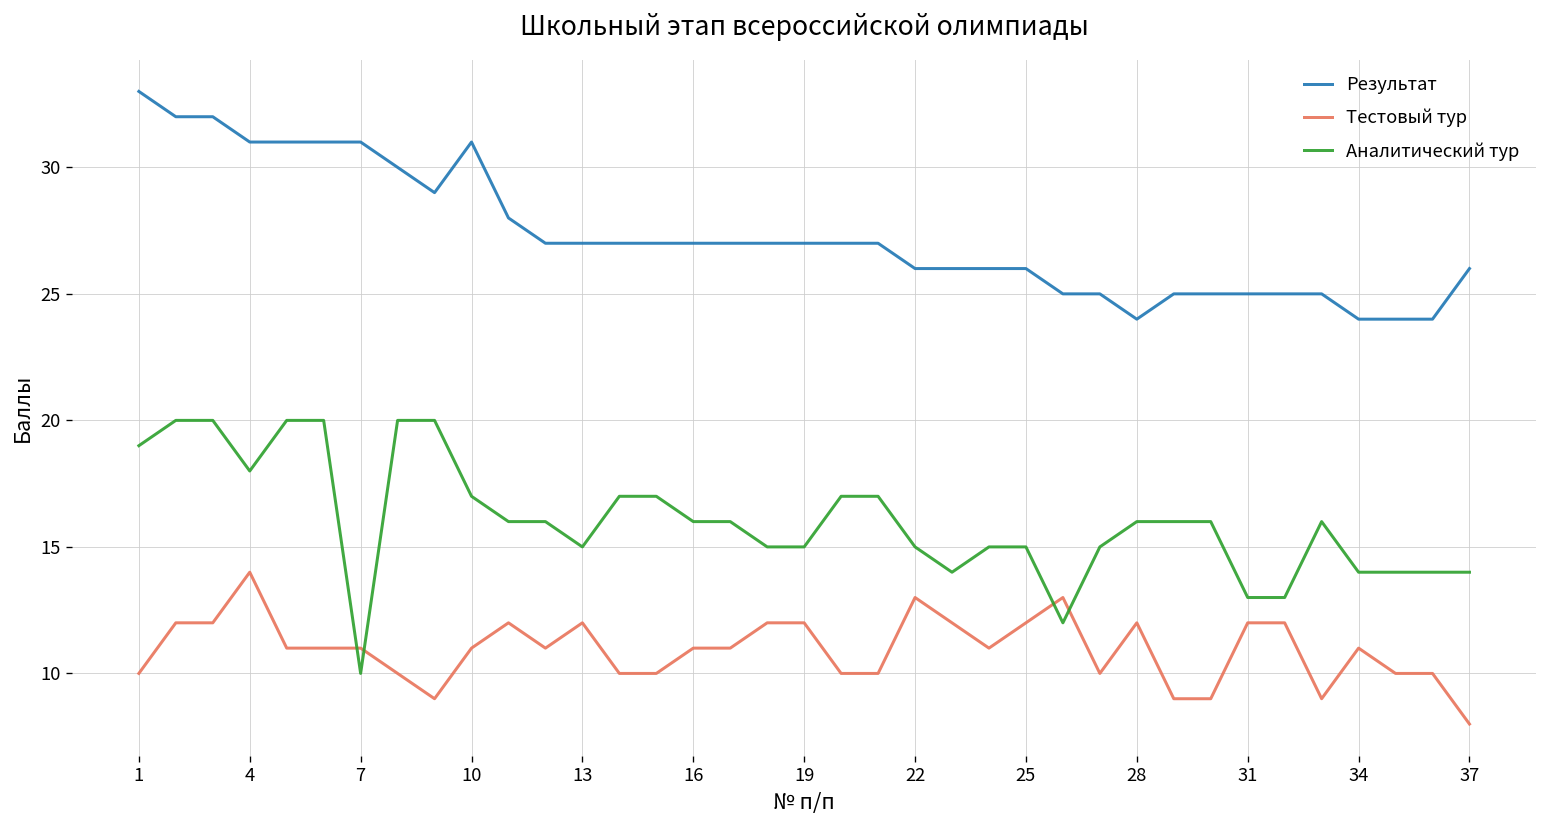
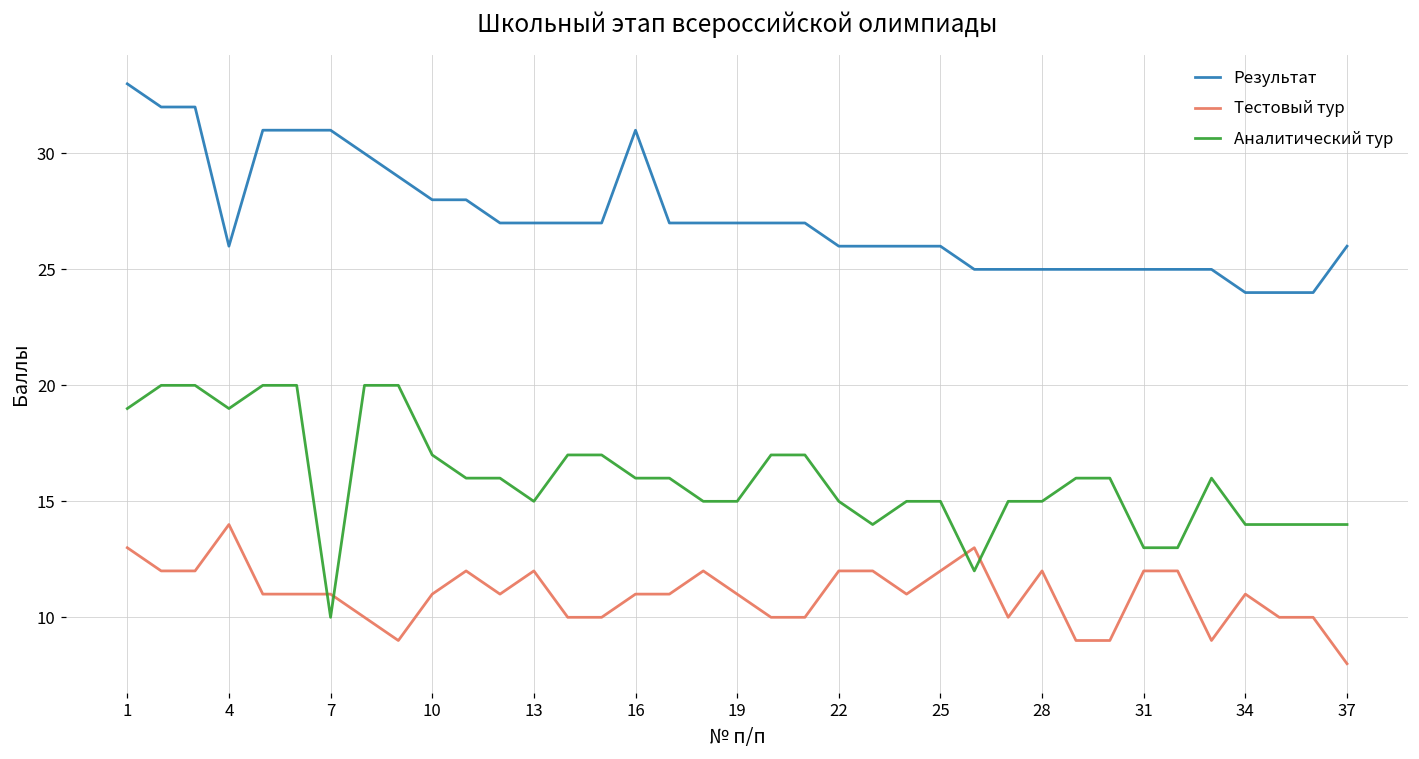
  {
    "Результат": {
      "1": 33,
-     "4": 31,
+     "4": 26,
      "7": 31,
-     "10": 31,
+     "10": 28,
      "13": 27,
-     "16": 27,
+     "16": 31,
      "19": 27,
      "22": 26,
      "25": 26,
-     "28": 24,
+     "28": 25,
      "31": 25,
      "34": 24,
      "37": 26
    },
    "Тестовый тур": {
-     "1": 10,
+     "1": 13,
      "4": 14,
      "7": 11,
      "10": 11,
      "13": 12,
      "16": 11,
-     "19": 12,
-     "22": 13,
+     "19": 11,
+     "22": 12,
      "25": 12,
      "28": 12,
      "31": 12,
      "34": 11,
      "37": 8
    },
    "Аналитический тур": {
      "1": 19,
-     "4": 18,
+     "4": 19,
      "7": 10,
      "10": 17,
      "13": 15,
      "16": 16,
      "19": 15,
      "22": 15,
      "25": 15,
-     "28": 16,
+     "28": 15,
      "31": 13,
      "34": 14,
      "37": 14
    }
  }
